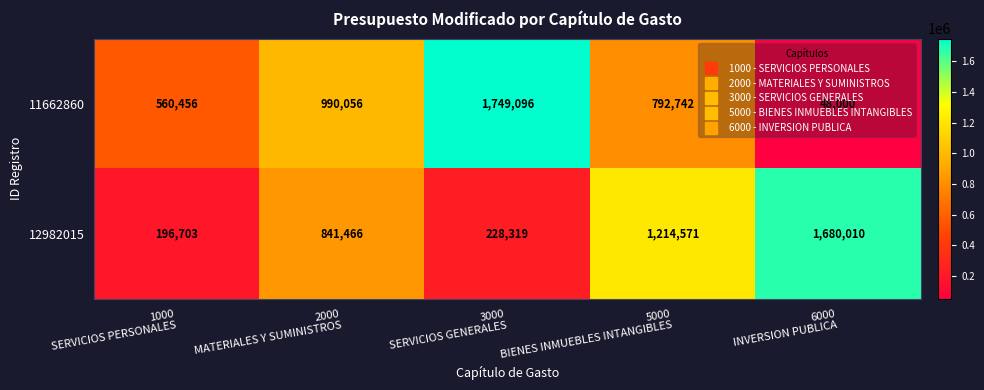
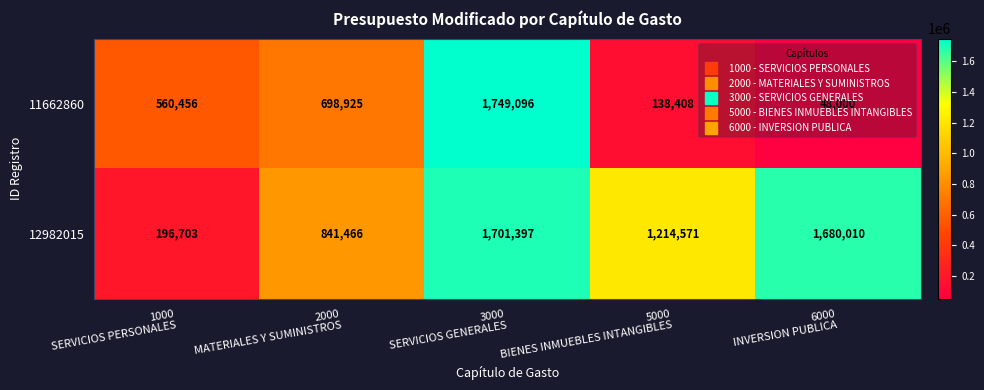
  {
    "11662860": {
      "1000 SERVICIOS PERSONALES": "560,456",
-     "2000 MATERIALES Y SUMINISTROS": "990,056",
+     "2000 MATERIALES Y SUMINISTROS": "698,925",
      "3000 SERVICIOS GENERALES": "1,749,096",
-     "5000 BIENES INMUEBLES INTANGIBLES": "792,742"
+     "5000 BIENES INMUEBLES INTANGIBLES": "138,408"
    },
    "12982015": {
      "1000 SERVICIOS PERSONALES": "196,703",
      "2000 MATERIALES Y SUMINISTROS": "841,466",
-     "3000 SERVICIOS GENERALES": "228,319",
+     "3000 SERVICIOS GENERALES": "1,701,397",
      "5000 BIENES INMUEBLES INTANGIBLES": "1,214,571",
      "6000 INVERSION PUBLICA": "1,680,010"
    }
  }
